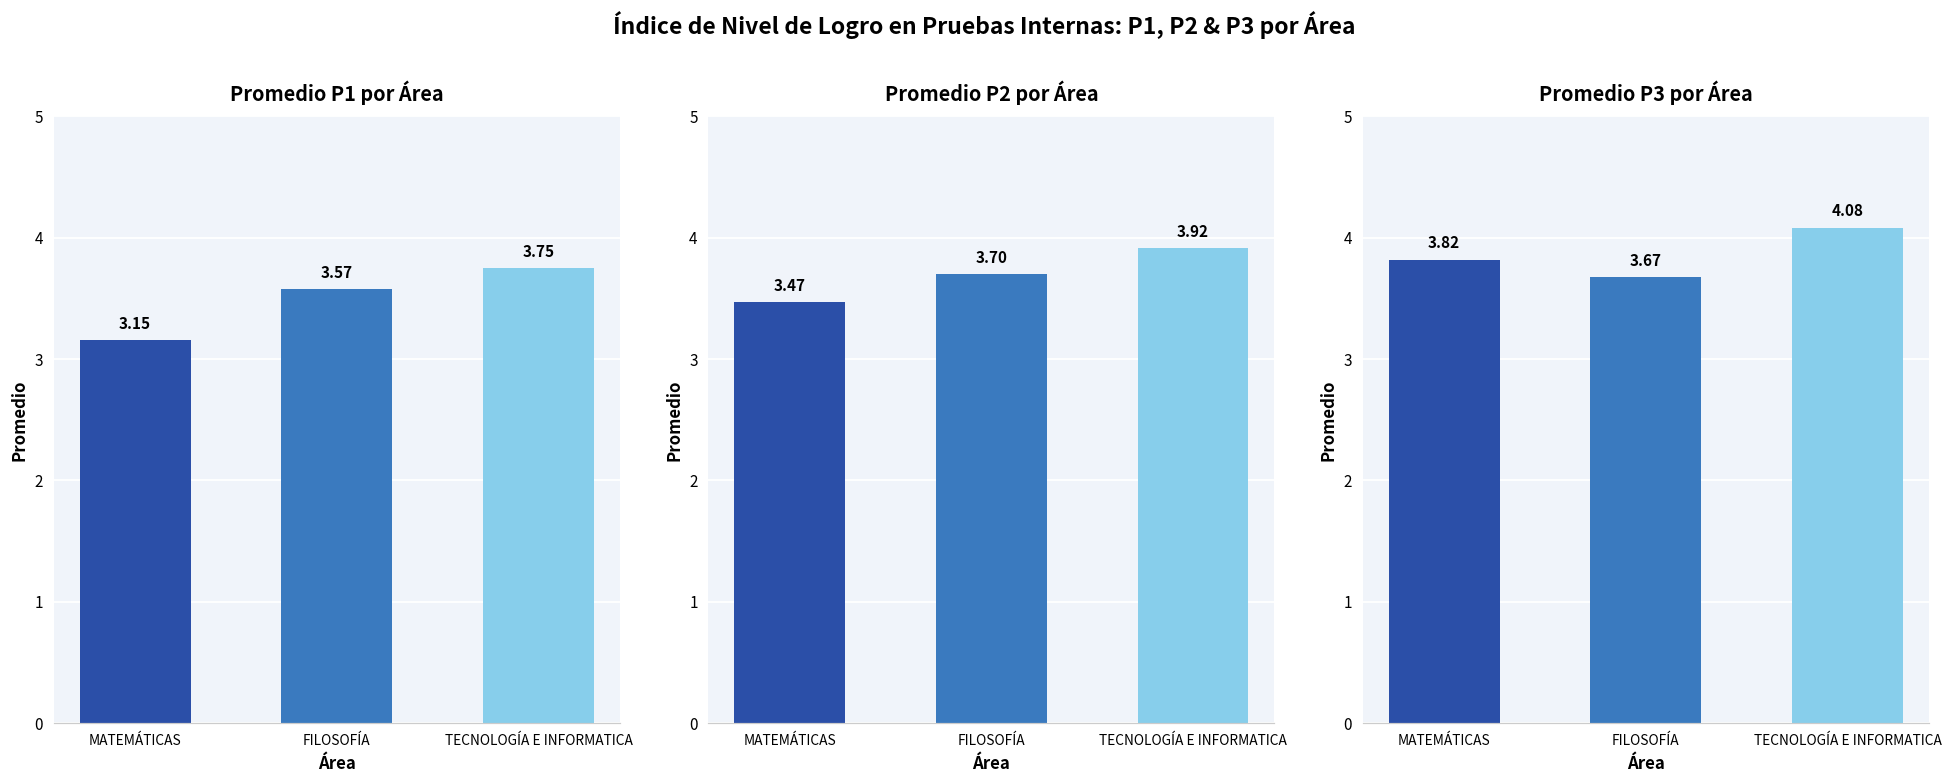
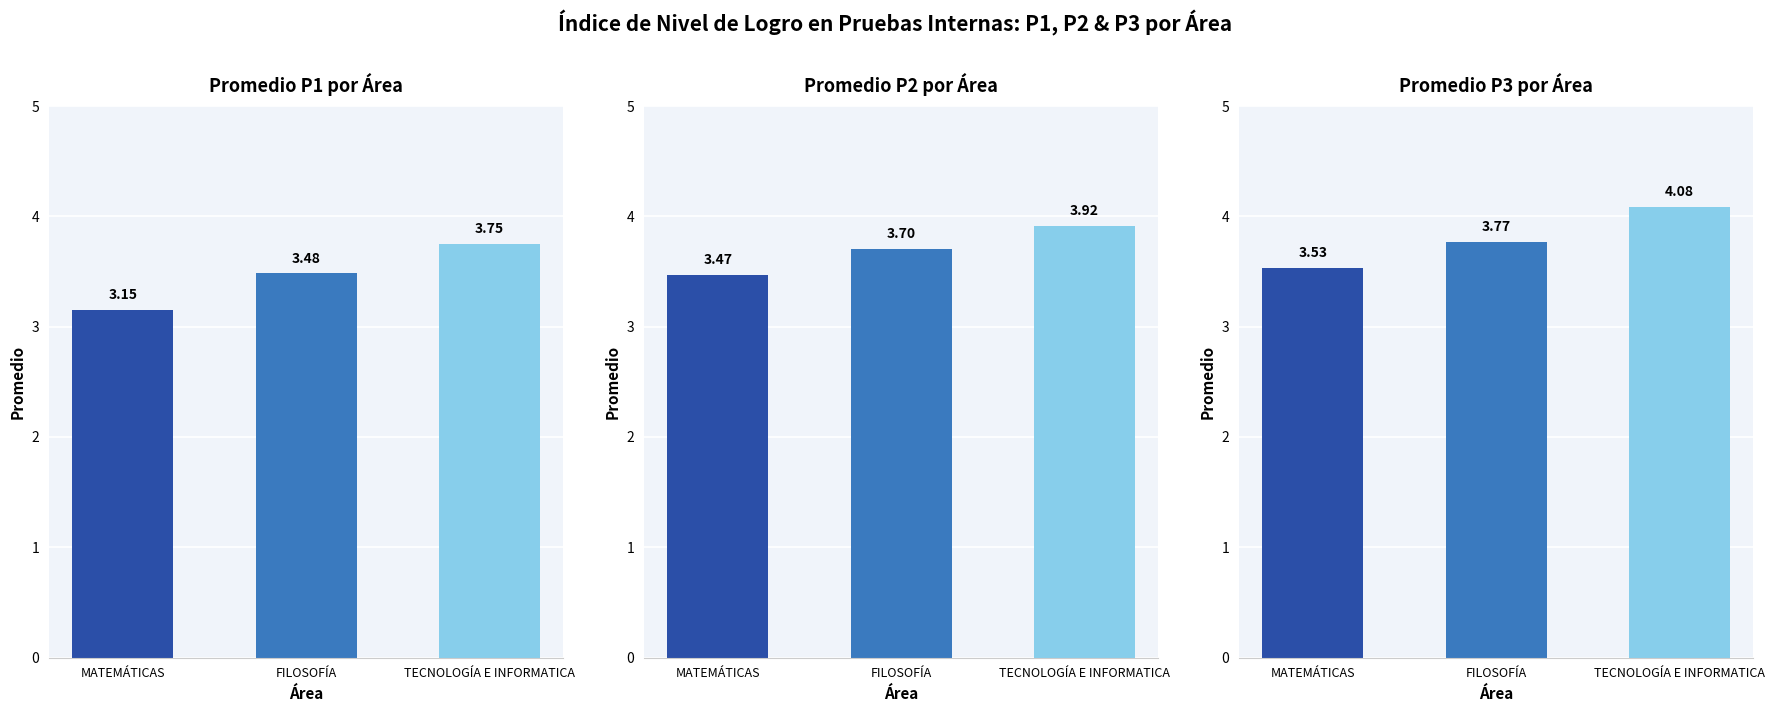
  {
    "Promedio P1 por Área": {
      "MATEMÁTICAS": 3.15,
-     "FILOSOFÍA": 3.57,
+     "FILOSOFÍA": 3.48,
      "TECNOLOGÍA E INFORMATICA": 3.75
    },
    "Promedio P2 por Área": {
      "MATEMÁTICAS": 3.47,
      "FILOSOFÍA": 3.70,
      "TECNOLOGÍA E INFORMATICA": 3.92
    },
    "Promedio P3 por Área": {
-     "MATEMÁTICAS": 3.82,
-     "FILOSOFÍA": 3.67,
+     "MATEMÁTICAS": 3.53,
+     "FILOSOFÍA": 3.77,
      "TECNOLOGÍA E INFORMATICA": 4.08
    }
  }
